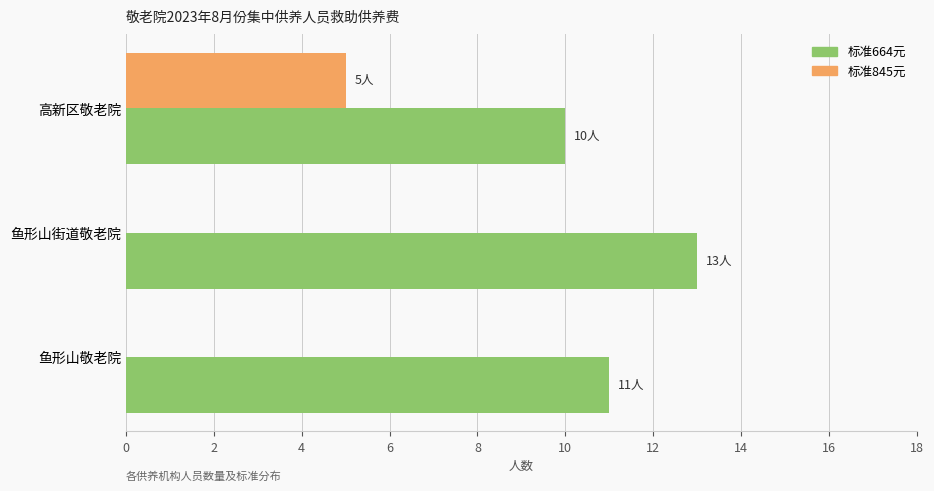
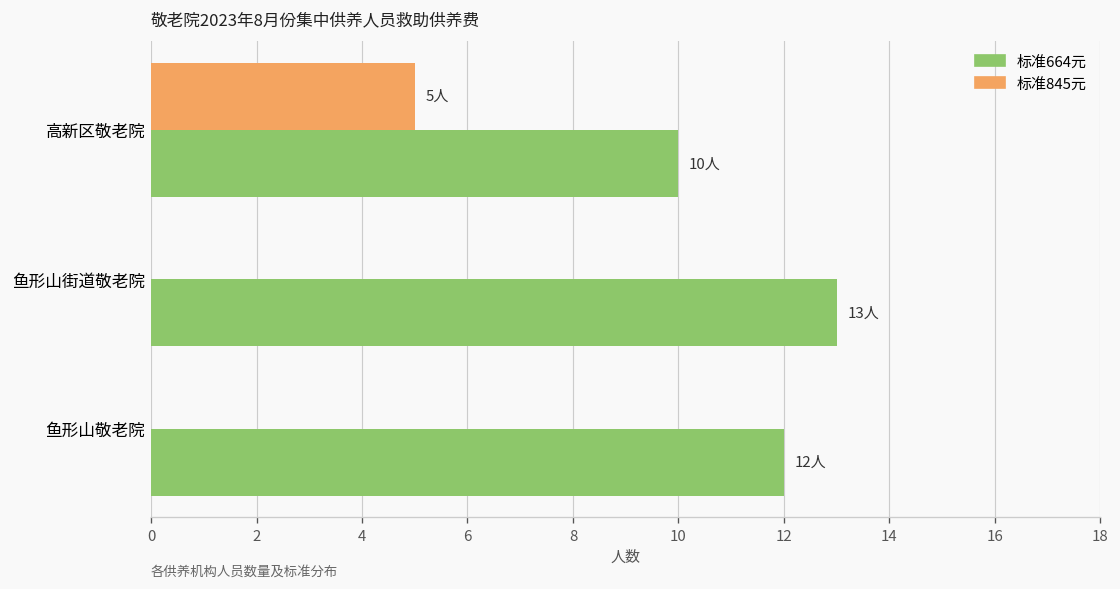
  {
    "标准664元": {
      "高新区敬老院": "10人",
      "鱼形山街道敬老院": "13人",
-     "鱼形山敬老院": "11人"
+     "鱼形山敬老院": "12人"
    },
    "标准845元": {
      "高新区敬老院": "5人"
    }
  }
